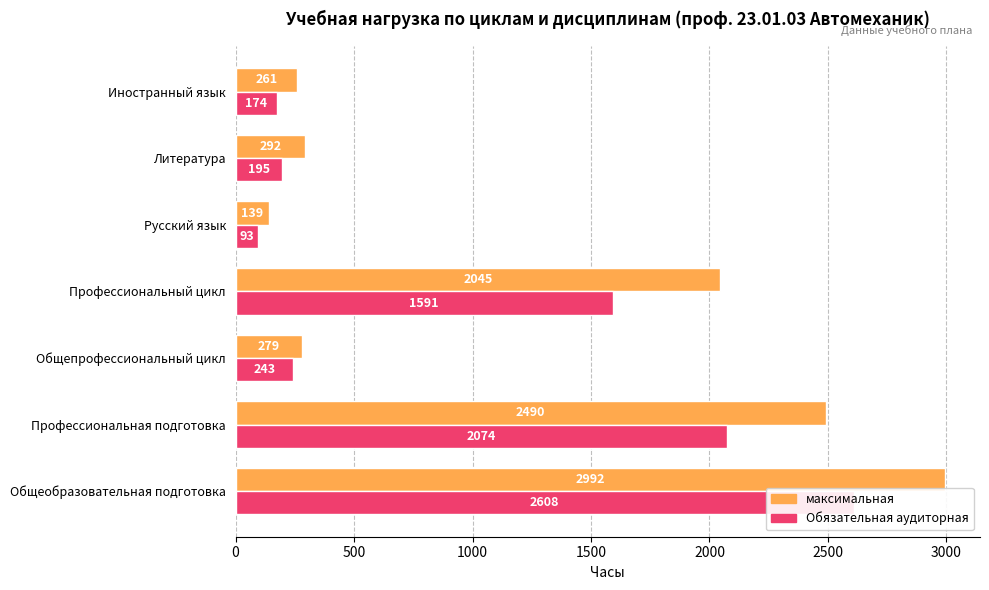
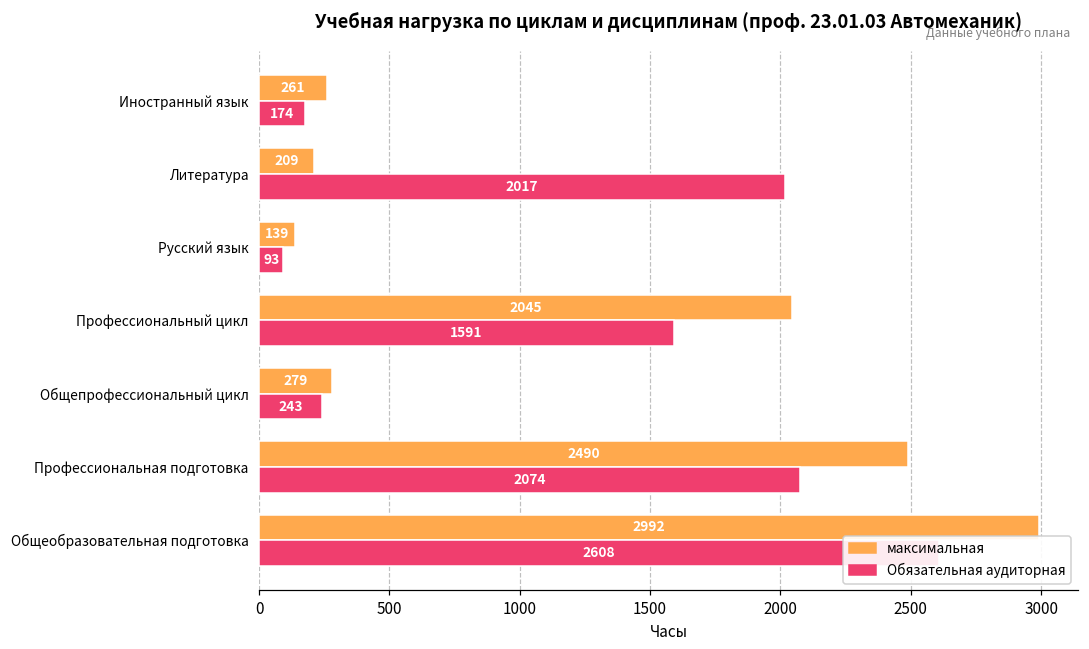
  {
    "максимальная": {
      "Иностранный язык": 261,
-     "Литература": 292,
+     "Литература": 209,
      "Русский язык": 139,
      "Профессиональный цикл": 2045,
      "Общепрофессиональный цикл": 279,
      "Профессиональная подготовка": 2490,
      "Общеобразовательная подготовка": 2992
    },
    "Обязательная аудиторная": {
      "Иностранный язык": 174,
-     "Литература": 195,
+     "Литература": 2017,
      "Русский язык": 93,
      "Профессиональный цикл": 1591,
      "Общепрофессиональный цикл": 243,
      "Профессиональная подготовка": 2074
    }
  }
